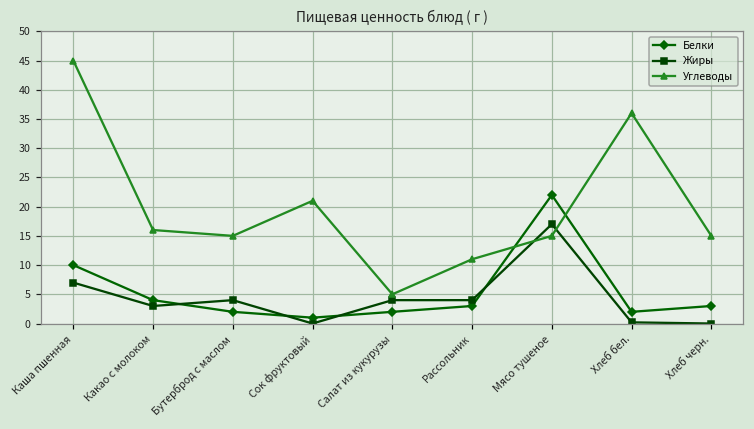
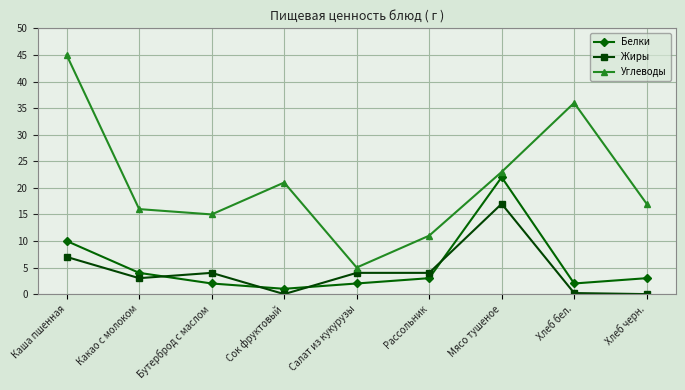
  {
    "Углеводы": {
      "Каша пшенная": 45,
      "Какао с молоком": 16,
      "Бутерброд с маслом": 15,
      "Сок фруктовый": 21,
      "Салат из кукурузы": 5,
      "Рассольник": 11,
-     "Мясо тушеное": 15,
+     "Мясо тушеное": 23,
      "Хлеб бел.": 36,
-     "Хлеб черн.": 15
+     "Хлеб черн.": 17
    }
  }
